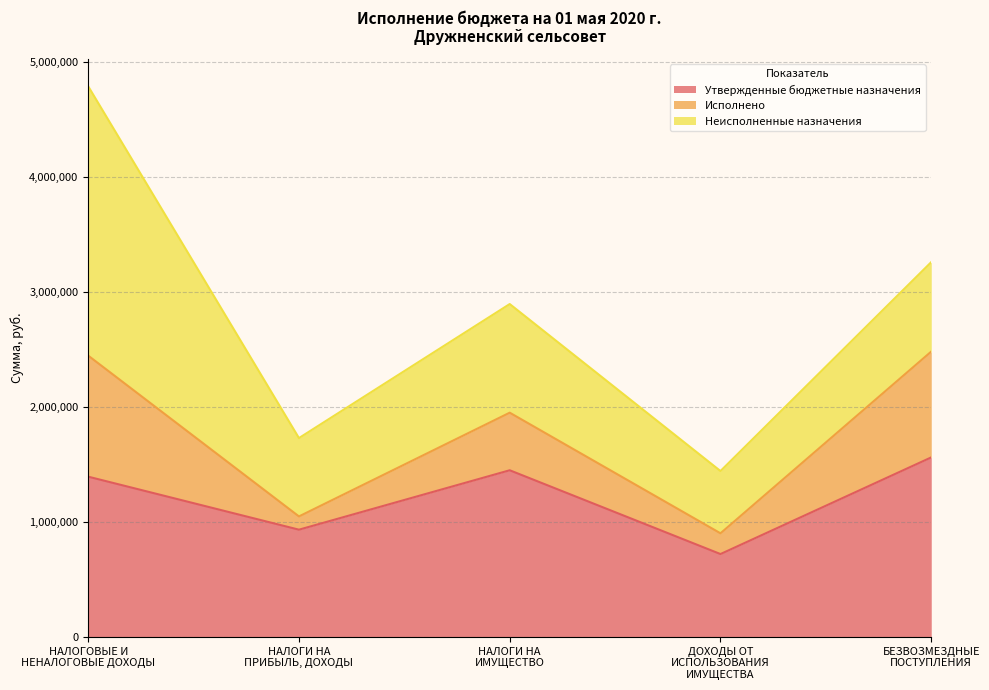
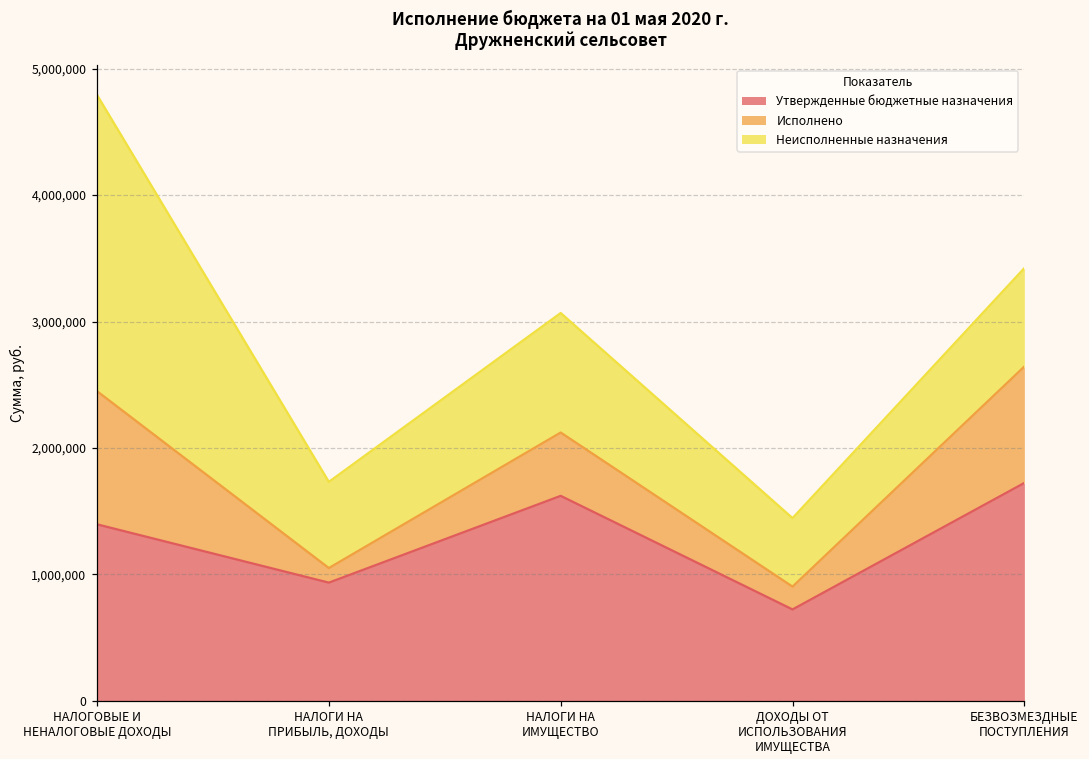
  {
    "Утвержденные бюджетные назначения": {
      "НАЛОГОВЫЕ И НЕНАЛОГОВЫЕ ДОХОДЫ": "1,400,000",
      "НАЛОГИ НА ПРИБЫЛЬ, ДОХОДЫ": "930,000",
-     "НАЛОГИ НА ИМУЩЕСТВО": "1,450,000",
+     "НАЛОГИ НА ИМУЩЕСТВО": "1,620,000",
      "ДОХОДЫ ОТ ИСПОЛЬЗОВАНИЯ ИМУЩЕСТВА": "720,000",
-     "БЕЗВОЗМЕЗДНЫЕ ПОСТУПЛЕНИЯ": "1,560,000"
+     "БЕЗВОЗМЕЗДНЫЕ ПОСТУПЛЕНИЯ": "1,720,000"
    },
    "Исполнено": {
      "НАЛОГОВЫЕ И НЕНАЛОГОВЫЕ ДОХОДЫ": "1,050,000",
      "НАЛОГИ НА ПРИБЫЛЬ, ДОХОДЫ": "120,000",
      "НАЛОГИ НА ИМУЩЕСТВО": "500,000",
      "ДОХОДЫ ОТ ИСПОЛЬЗОВАНИЯ ИМУЩЕСТВА": "180,000",
      "БЕЗВОЗМЕЗДНЫЕ ПОСТУПЛЕНИЯ": "920,000"
    },
    "Неисполненные назначения": {
      "НАЛОГОВЫЕ И НЕНАЛОГОВЫЕ ДОХОДЫ": "2,340,000",
      "НАЛОГИ НА ПРИБЫЛЬ, ДОХОДЫ": "680,000",
      "НАЛОГИ НА ИМУЩЕСТВО": "950,000",
      "ДОХОДЫ ОТ ИСПОЛЬЗОВАНИЯ ИМУЩЕСТВА": "540,000",
      "БЕЗВОЗМЕЗДНЫЕ ПОСТУПЛЕНИЯ": "780,000"
    }
  }
